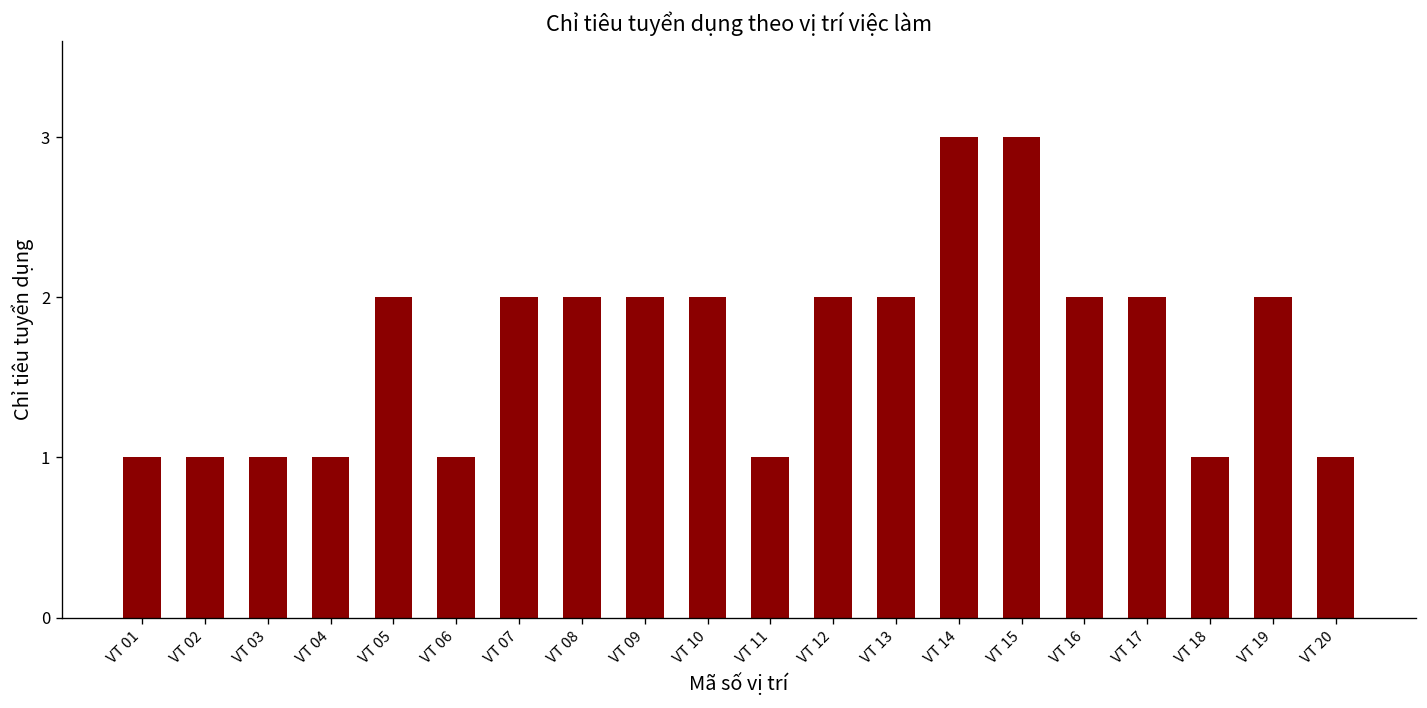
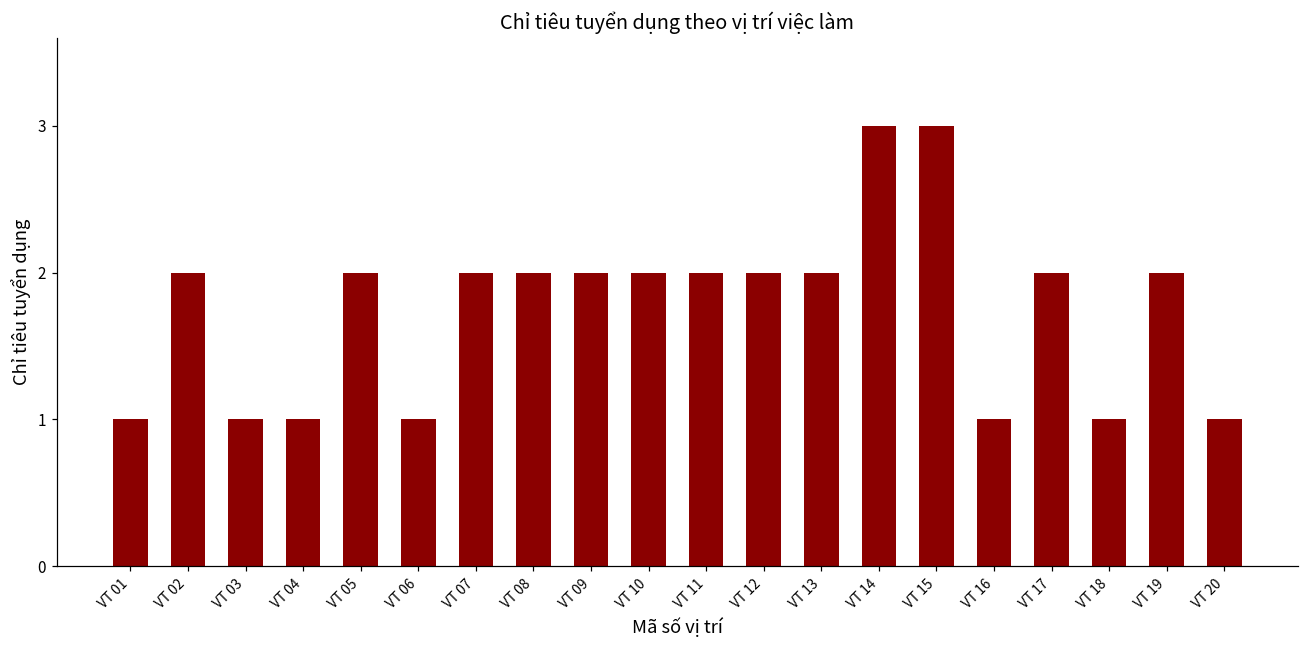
  {
    "VT 01": 1,
-   "VT 02": 1,
+   "VT 02": 2,
    "VT 03": 1,
    "VT 04": 1,
    "VT 05": 2,
    "VT 06": 1,
    "VT 07": 2,
    "VT 08": 2,
    "VT 09": 2,
    "VT 10": 2,
-   "VT 11": 1,
+   "VT 11": 2,
    "VT 12": 2,
    "VT 13": 2,
    "VT 14": 3,
    "VT 15": 3,
-   "VT 16": 2,
+   "VT 16": 1,
    "VT 17": 2,
    "VT 18": 1,
    "VT 19": 2,
    "VT 20": 1
  }
